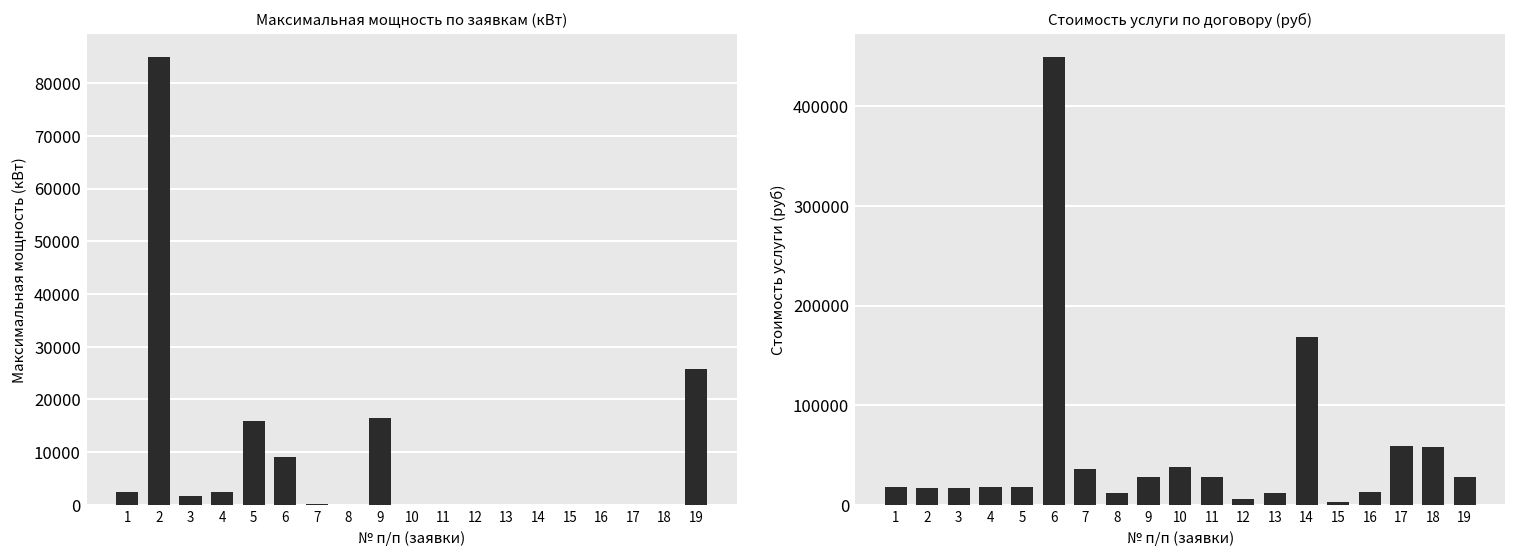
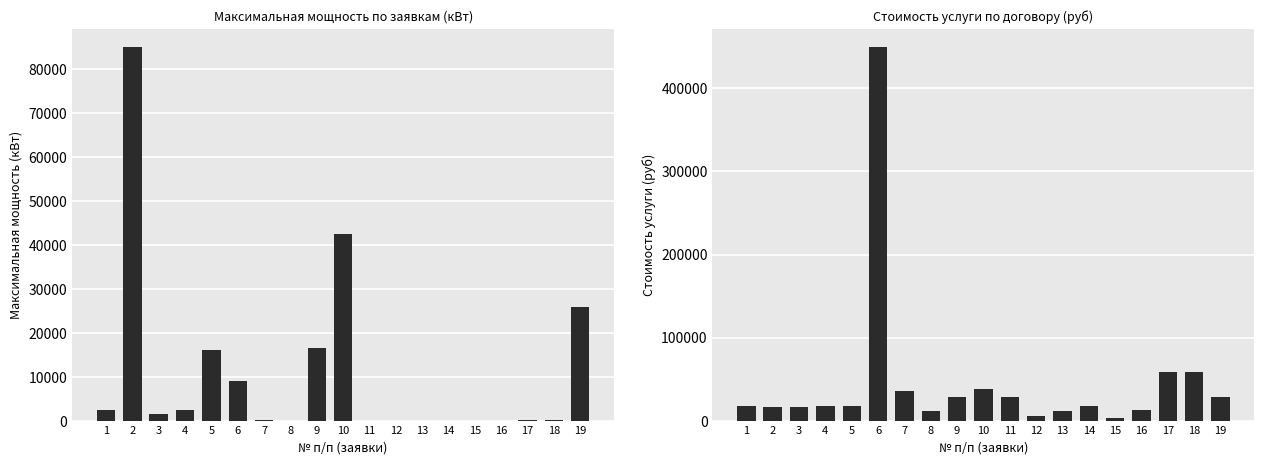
  {
    "Максимальная мощность по заявкам (кВт)": {
      "1": 3000,
      "2": 85000,
      "3": 2000,
      "4": 3000,
      "5": 16000,
      "6": 9000,
      "9": 17000,
-     "10": 0,
+     "10": 43000,
      "19": 26000
    },
    "Стоимость услуги по договору (руб)": {
      "1": 20000,
      "2": 20000,
      "3": 20000,
      "4": 20000,
      "5": 20000,
      "6": 450000,
      "7": 40000,
      "8": 10000,
      "9": 30000,
      "10": 40000,
      "11": 30000,
      "12": 10000,
      "13": 10000,
-     "14": 170000,
+     "14": 20000,
      "16": 10000,
      "17": 60000,
      "18": 60000,
      "19": 30000
    }
  }
